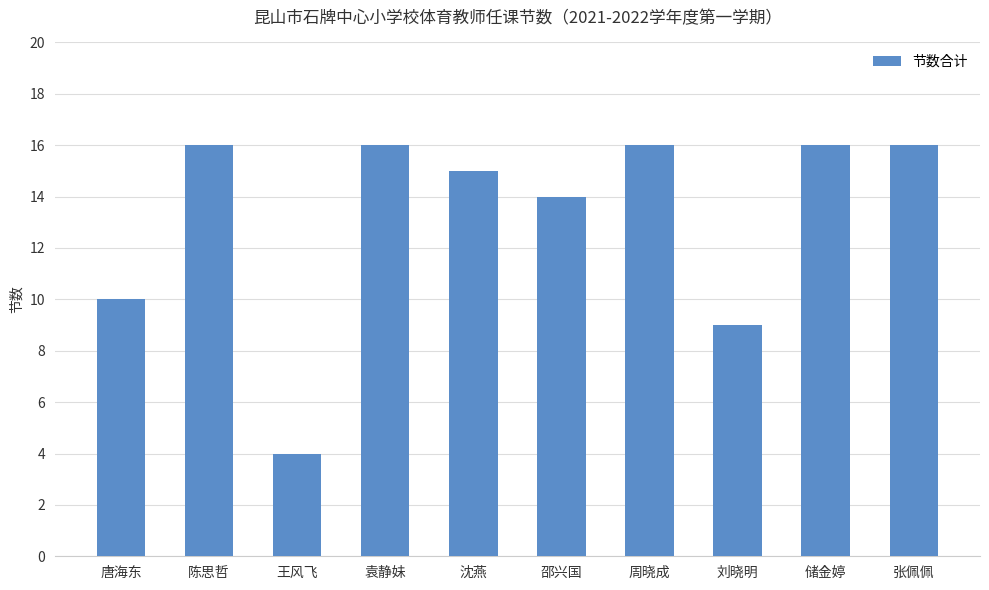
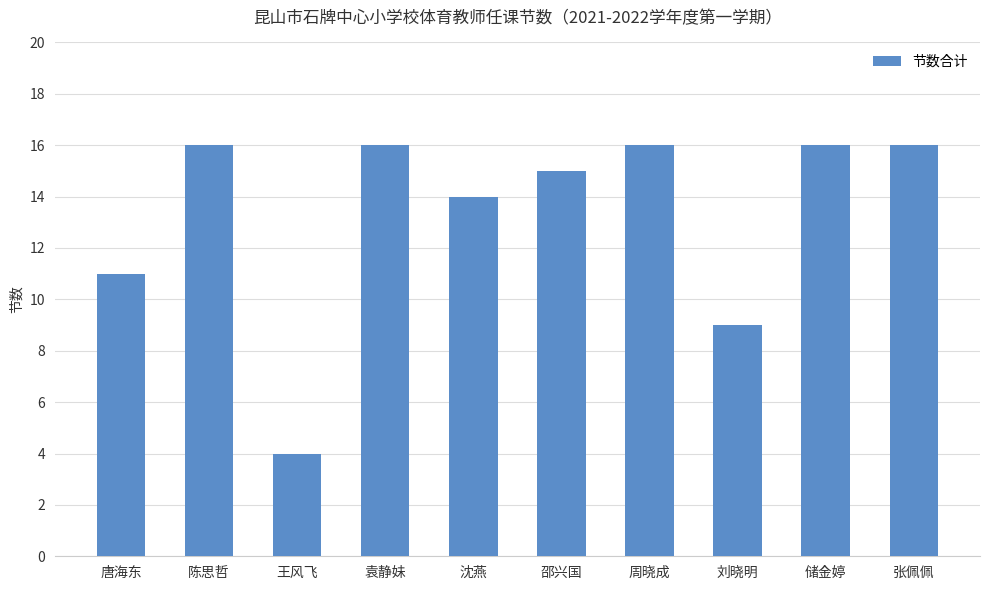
  {
-   "唐海东": 10,
+   "唐海东": 11,
    "陈思哲": 16,
    "王风飞": 4,
    "袁静妹": 16,
-   "沈燕": 15,
-   "邵兴国": 14,
+   "沈燕": 14,
+   "邵兴国": 15,
    "周晓成": 16,
    "刘晓明": 9,
    "储金婷": 16,
    "张佩佩": 16
  }
